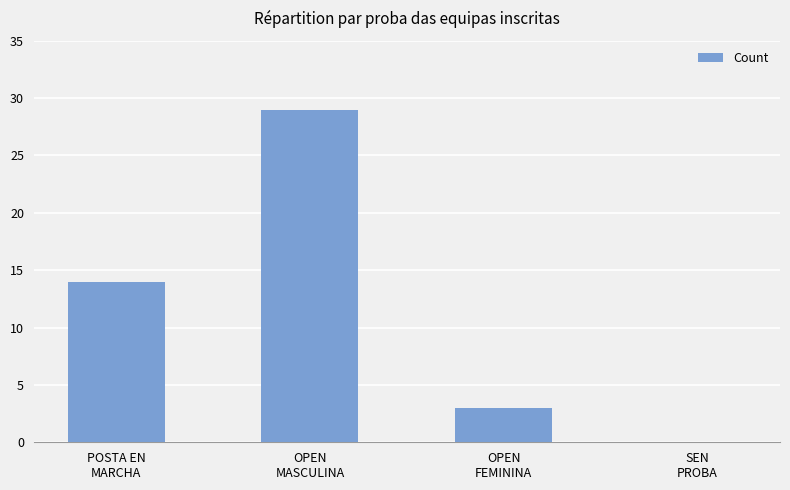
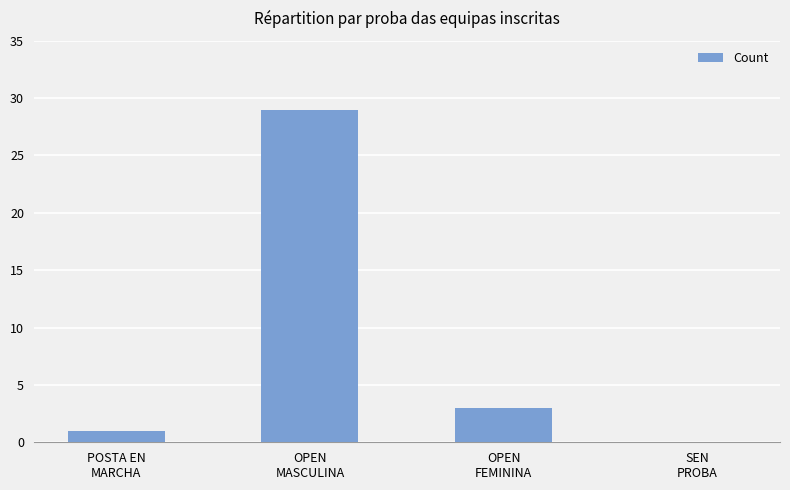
  {
-   "POSTA EN MARCHA": 14,
+   "POSTA EN MARCHA": 1,
    "OPEN MASCULINA": 29,
    "OPEN FEMININA": 3,
    "SEN PROBA": 0
  }
